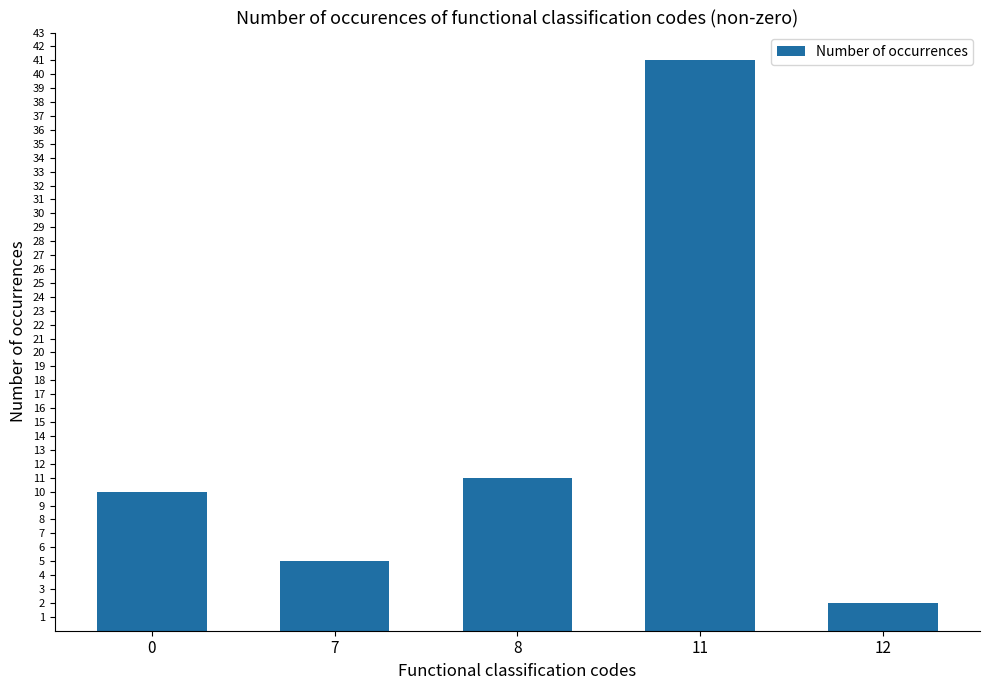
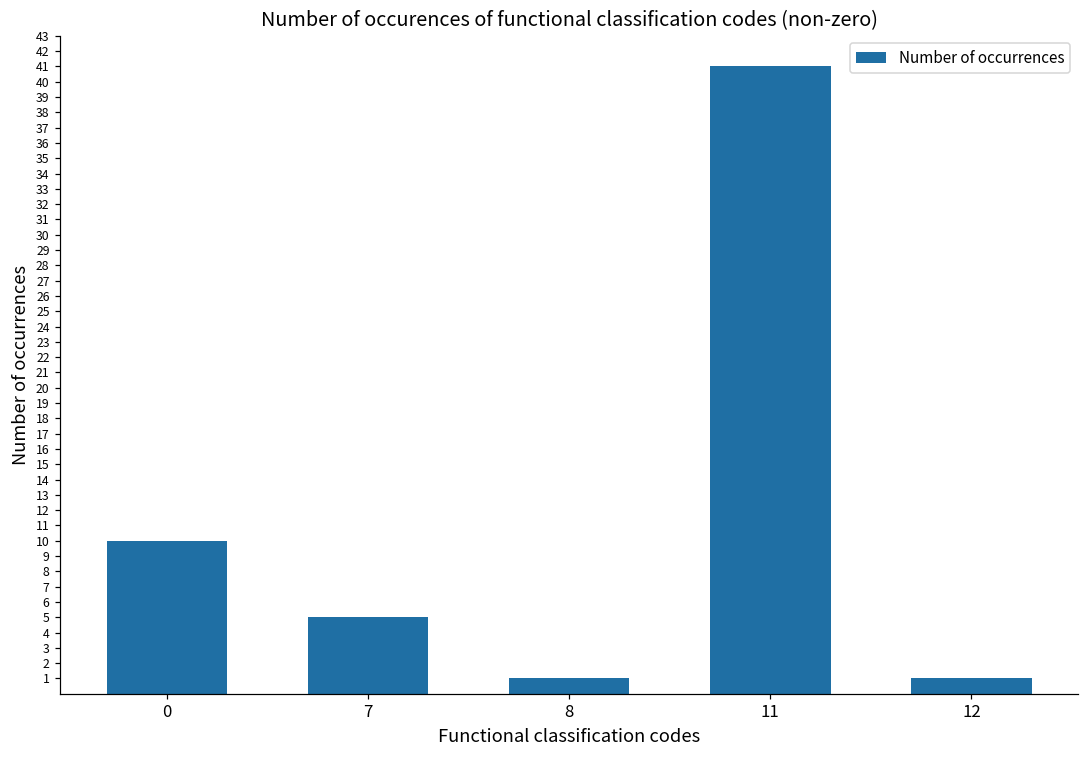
  {
    "0": 10,
    "7": 5,
-   "8": 11,
+   "8": 1,
    "11": 41,
-   "12": 2
+   "12": 1
  }
